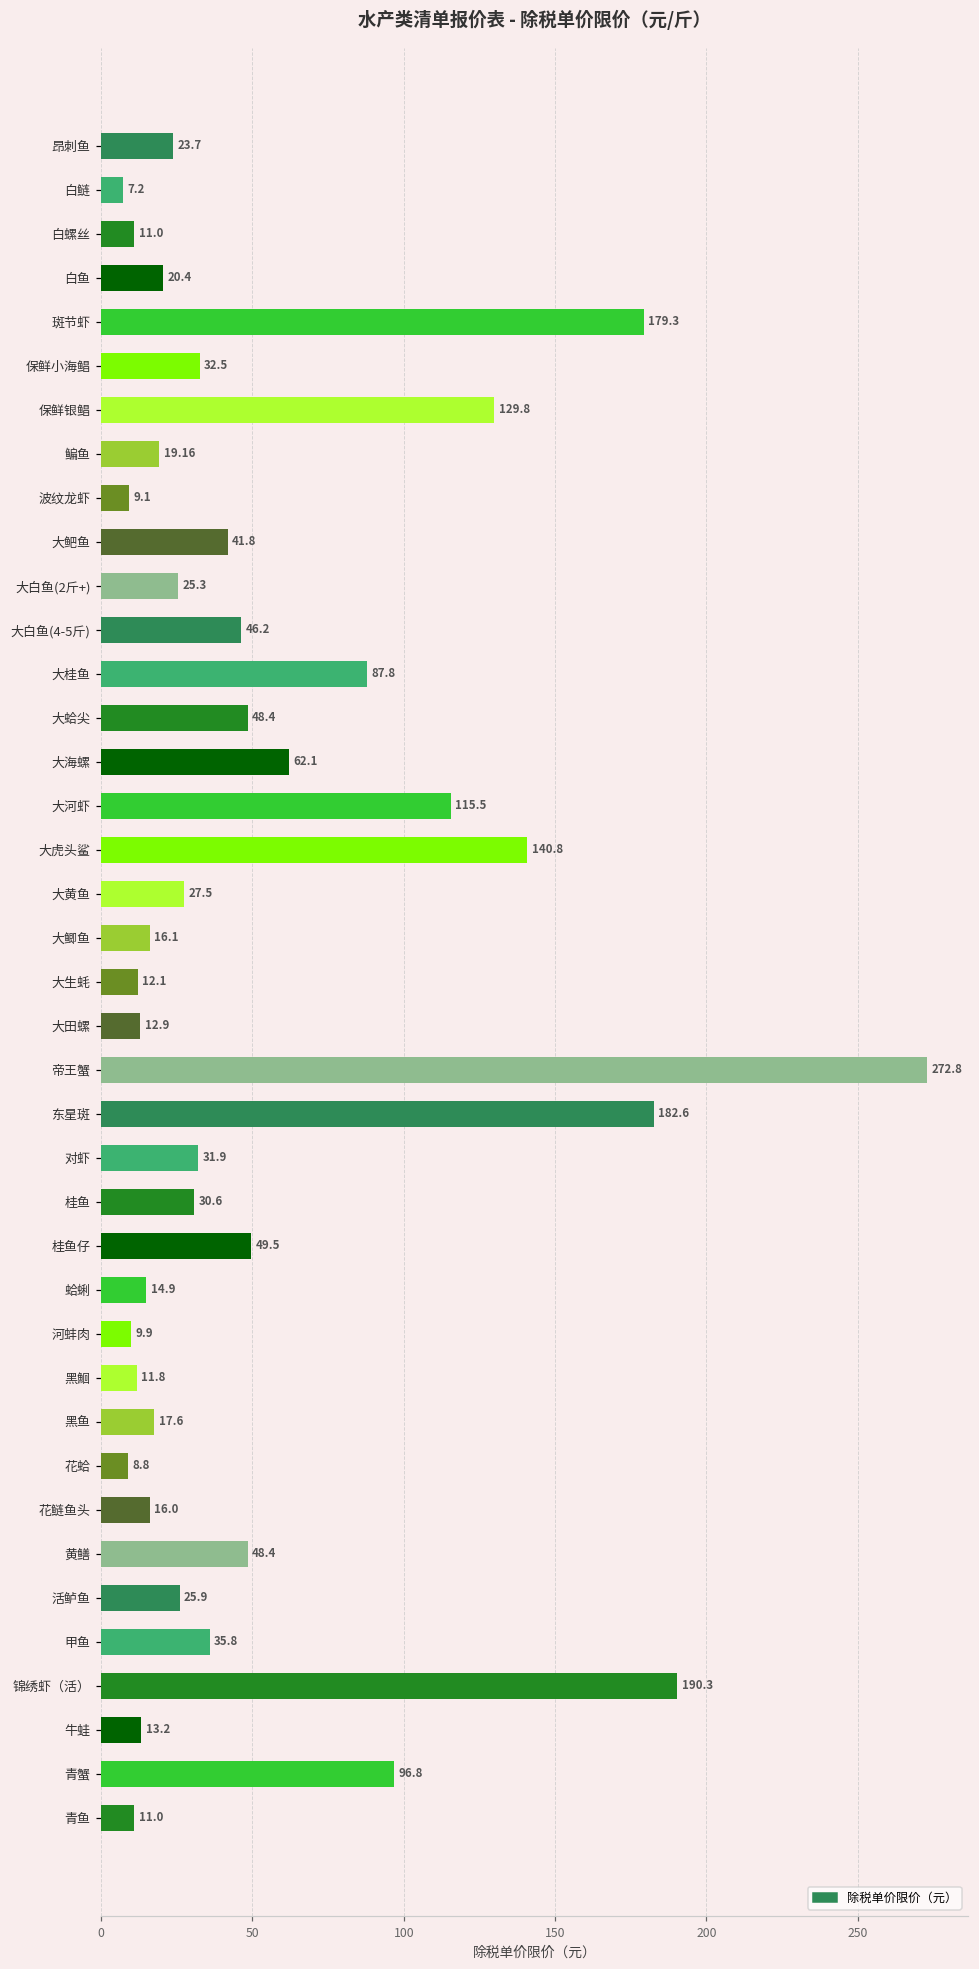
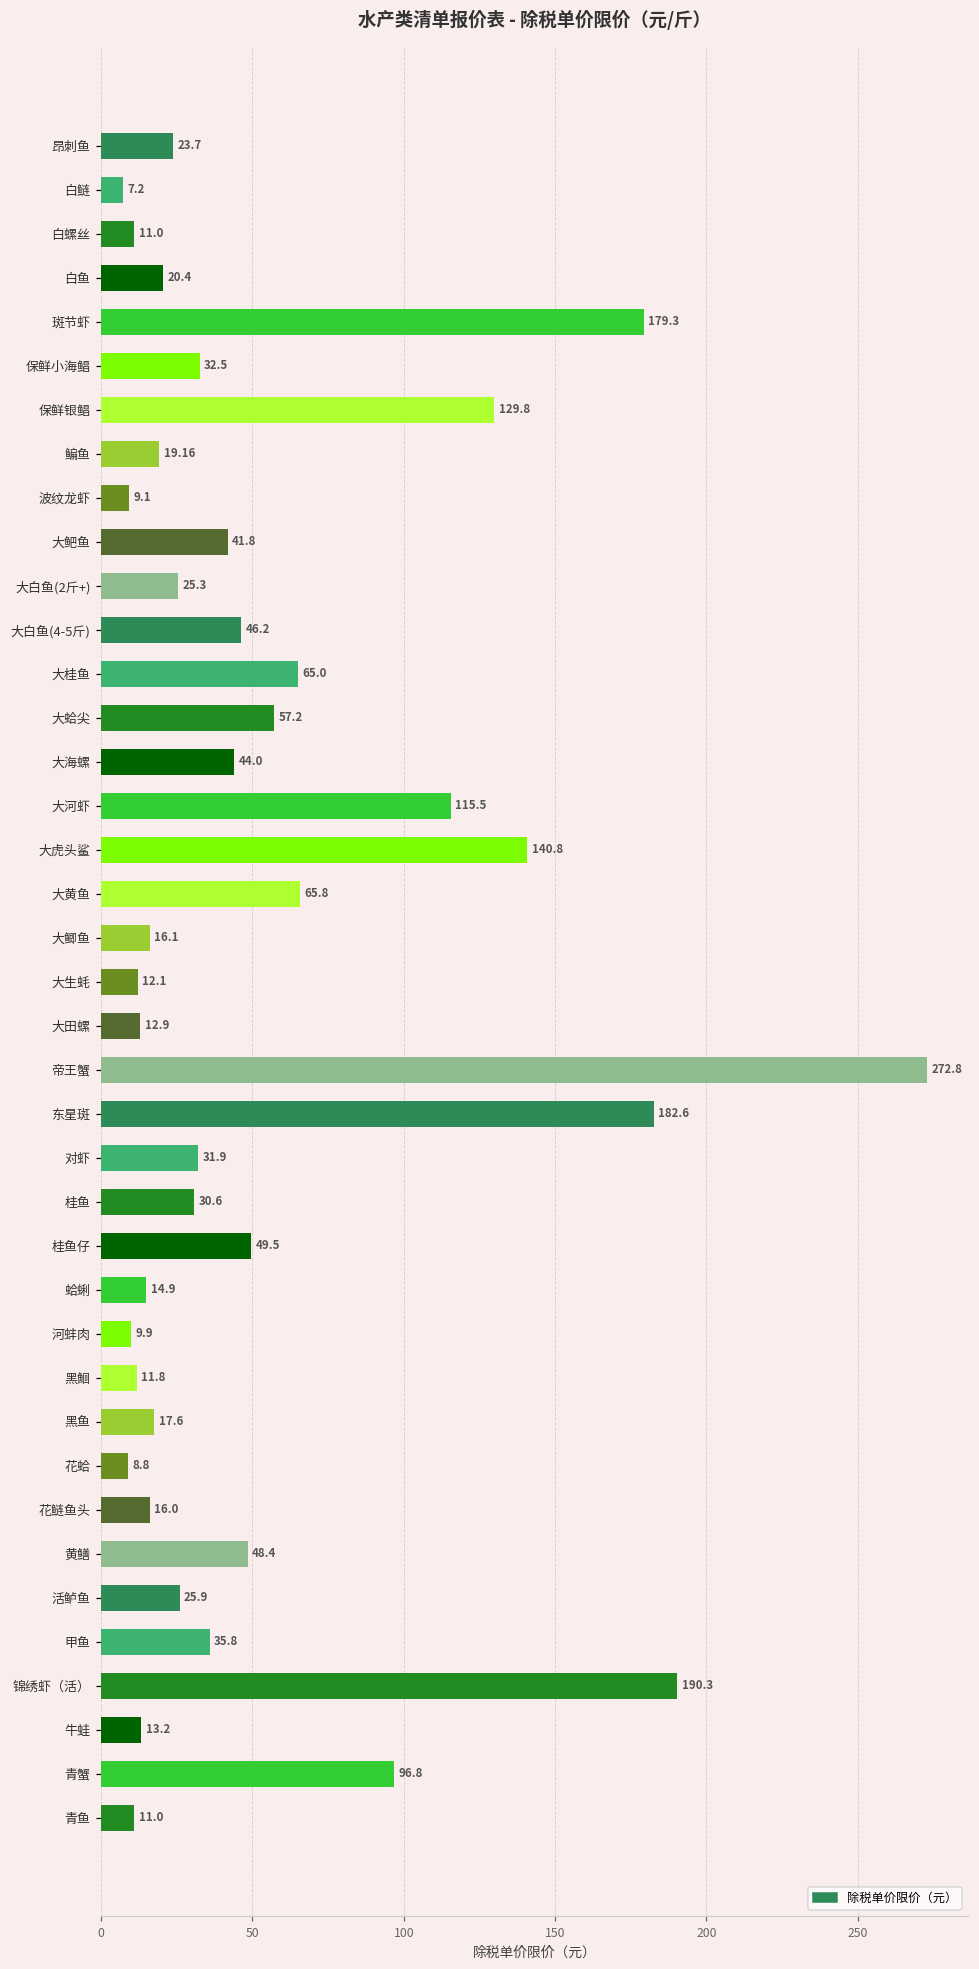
  {
    "昂刺鱼": 23.7,
    "白鲢": 7.2,
    "白螺丝": 11.0,
    "白鱼": 20.4,
    "斑节虾": 179.3,
    "保鲜小海鲳": 32.5,
    "保鲜银鲳": 129.8,
    "鳊鱼": 19.16,
    "波纹龙虾": 9.1,
    "大鲃鱼": 41.8,
    "大白鱼(2斤+)": 25.3,
    "大白鱼(4-5斤)": 46.2,
-   "大桂鱼": 87.8,
-   "大蛤尖": 48.4,
-   "大海螺": 62.1,
+   "大桂鱼": 65.0,
+   "大蛤尖": 57.2,
+   "大海螺": 44.0,
    "大河虾": 115.5,
    "大虎头鲨": 140.8,
-   "大黄鱼": 27.5,
+   "大黄鱼": 65.8,
    "大鲫鱼": 16.1,
    "大生蚝": 12.1,
    "大田螺": 12.9,
    "帝王蟹": 272.8,
    "东星斑": 182.6,
    "对虾": 31.9,
    "桂鱼": 30.6,
    "桂鱼仔": 49.5,
    "蛤蜊": 14.9,
    "河蚌肉": 9.9,
    "黑鮰": 11.8,
    "黑鱼": 17.6,
    "花蛤": 8.8,
    "花鲢鱼头": 16.0,
    "黄鳝": 48.4,
    "活鲈鱼": 25.9,
    "甲鱼": 35.8,
    "锦绣虾（活）": 190.3,
    "牛蛙": 13.2,
    "青蟹": 96.8,
    "青鱼": 11.0
  }
